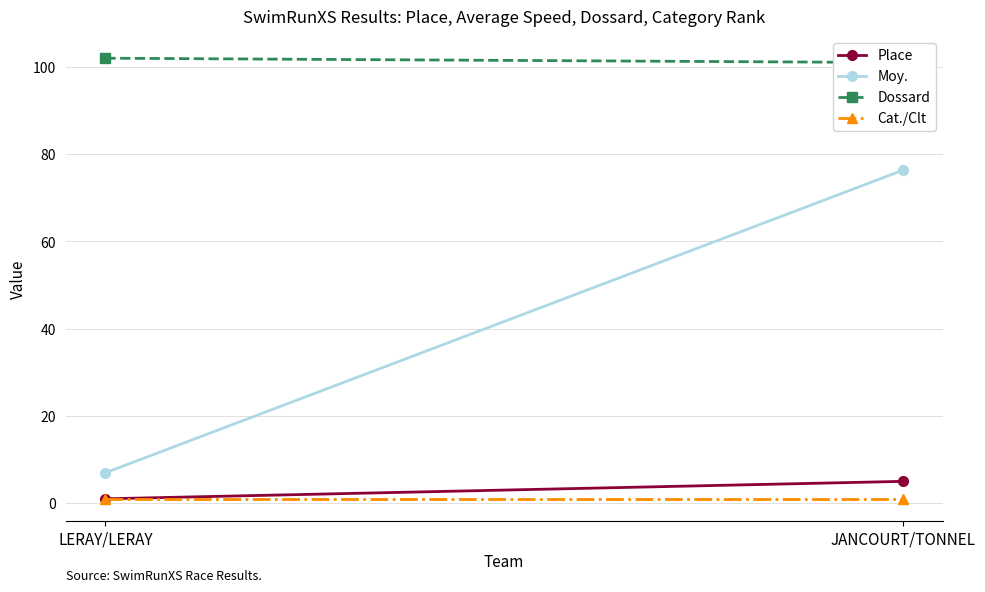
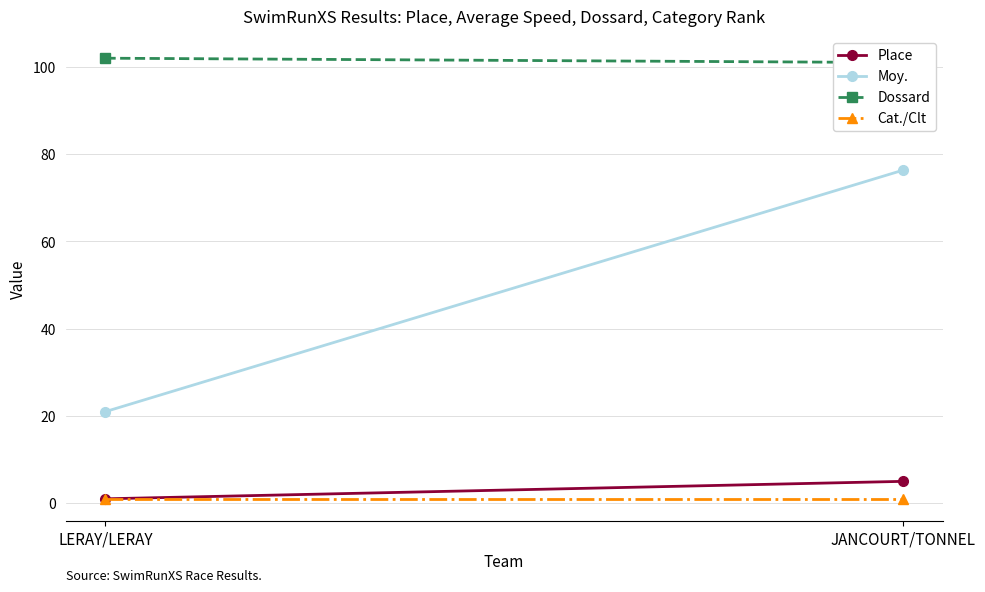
  {
    "Place": {
      "JANCOURT/TONNEL": 5
    },
    "Moy.": {
-     "LERAY/LERAY": 7,
+     "LERAY/LERAY": 21,
      "JANCOURT/TONNEL": 76
    },
    "Dossard": {
      "LERAY/LERAY": 102
    },
    "Cat./Clt": {
      "JANCOURT/TONNEL": 1
    }
  }
